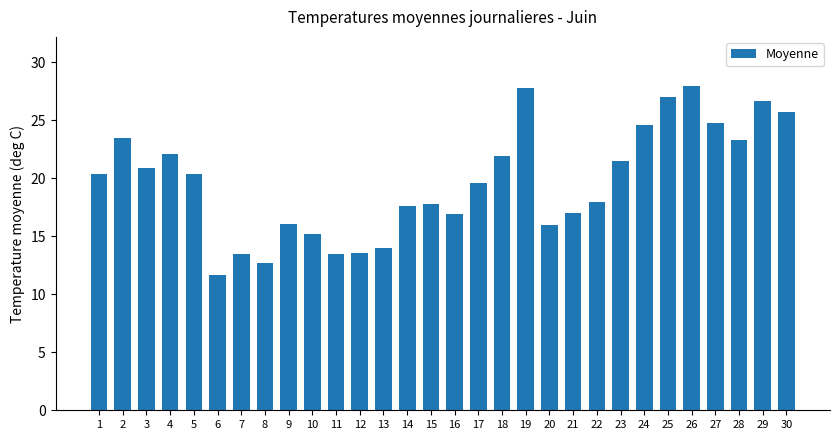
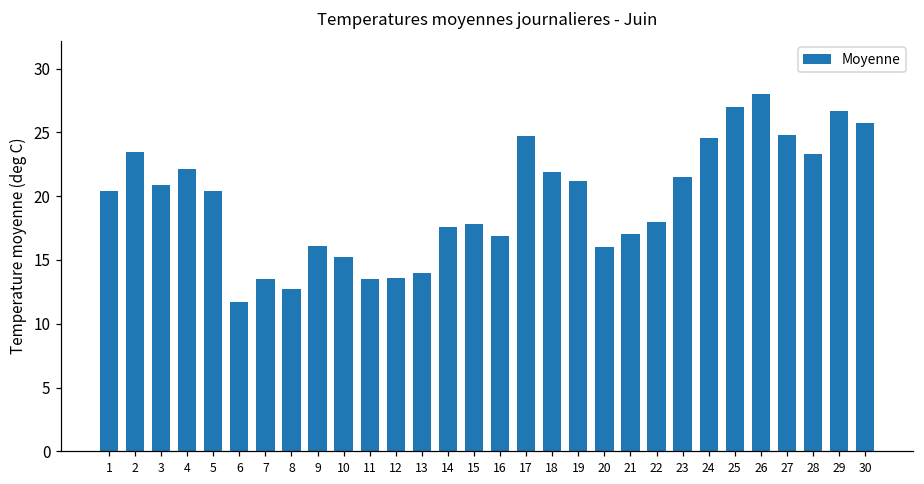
  {
    "1": 20.4,
    "2": 23.5,
    "3": 20.9,
    "4": 22.1,
    "5": 20.4,
    "6": 11.7,
    "7": 13.5,
    "8": 12.7,
    "9": 16.1,
    "10": 15.2,
    "11": 13.5,
    "12": 13.6,
    "13": 14.0,
    "14": 17.6,
    "15": 17.8,
    "16": 16.9,
-   "17": 19.6,
+   "17": 24.7,
    "18": 21.9,
-   "19": 27.8,
+   "19": 21.2,
    "20": 16.0,
    "21": 17.0,
    "22": 18.0,
    "23": 21.5,
    "24": 24.6,
    "25": 27.0,
    "26": 28.0,
    "27": 24.8,
    "28": 23.3,
    "29": 26.7,
    "30": 25.7
  }
